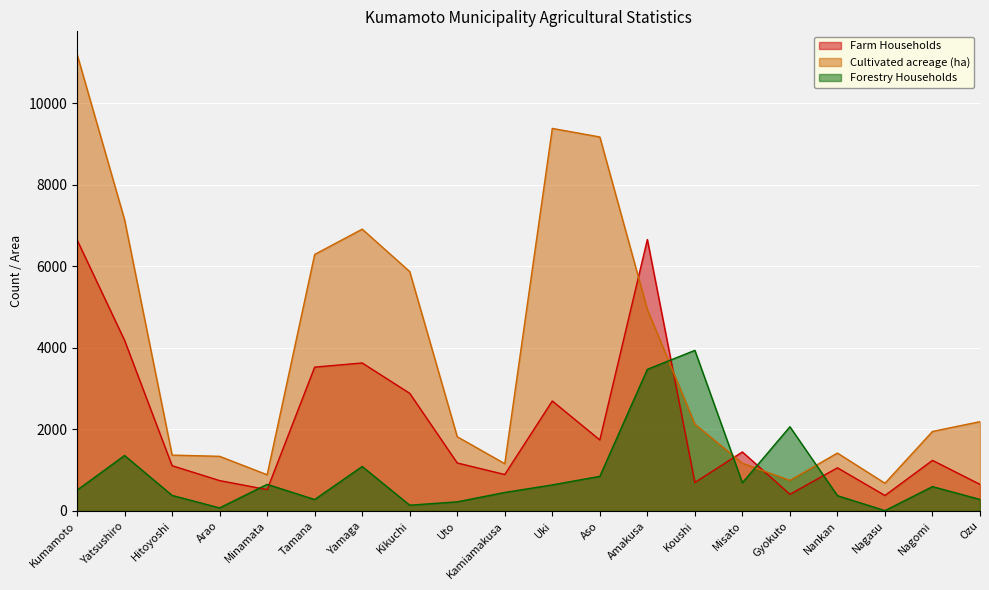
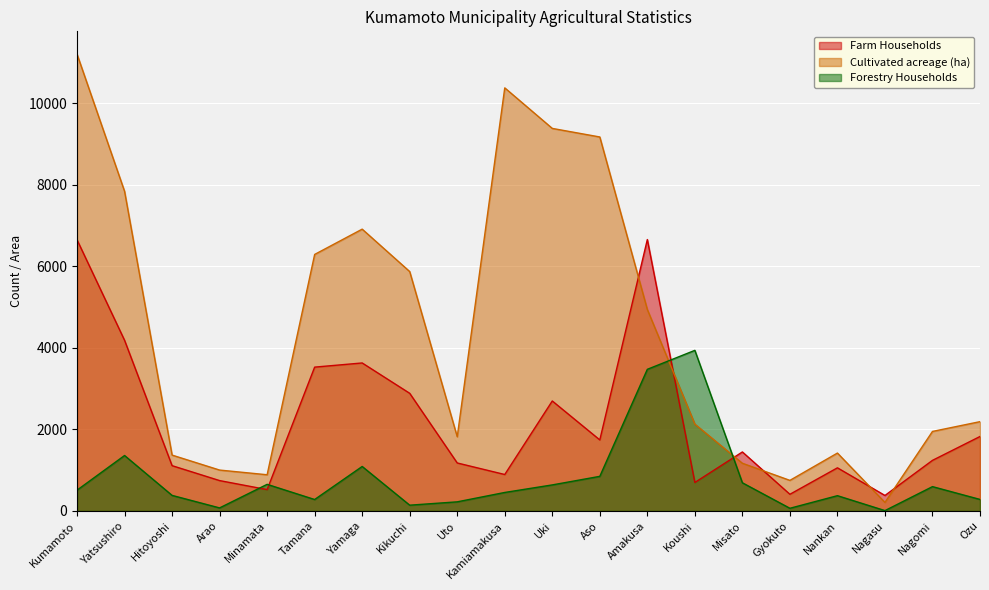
  {
    "Farm Households": {
      "Kumamoto": 6600,
      "Yatsushiro": 4200,
      "Hitoyoshi": 1100,
      "Arao": 700,
      "Minamata": 500,
      "Tamana": 3500,
      "Yamaga": 3600,
      "Kikuchi": 2900,
      "Uto": 1200,
      "Kamiamakusa": 900,
      "Uki": 2700,
      "Aso": 1700,
      "Amakusa": 6700,
      "Koushi": 700,
      "Misato": 1400,
      "Gyokuto": 400,
      "Nankan": 1100,
      "Nagasu": 400,
      "Nagomi": 1200,
-     "Ozu": 700
+     "Ozu": 1800
    },
    "Cultivated acreage (ha)": {
      "Kumamoto": 11200,
-     "Yatsushiro": 7100,
+     "Yatsushiro": 7800,
      "Hitoyoshi": 1400,
-     "Arao": 1300,
+     "Arao": 1000,
      "Minamata": 900,
      "Tamana": 6300,
      "Yamaga": 6900,
      "Kikuchi": 5900,
      "Uto": 1800,
-     "Kamiamakusa": 1200,
+     "Kamiamakusa": 10400,
      "Uki": 9400,
      "Aso": 9200,
      "Amakusa": 4900,
      "Koushi": 2100,
      "Misato": 1200,
      "Gyokuto": 800,
      "Nankan": 1400,
-     "Nagasu": 700,
+     "Nagasu": 200,
      "Nagomi": 2000,
      "Ozu": 2200
    },
    "Forestry Households": {
      "Kumamoto": 500,
      "Yatsushiro": 1400,
      "Hitoyoshi": 400,
      "Arao": 100,
      "Minamata": 700,
      "Tamana": 300,
      "Yamaga": 1100,
      "Kikuchi": 100,
      "Uto": 200,
      "Kamiamakusa": 500,
      "Uki": 600,
      "Aso": 800,
      "Amakusa": 3500,
      "Koushi": 3900,
      "Misato": 700,
-     "Gyokuto": 2100,
+     "Gyokuto": 100,
      "Nankan": 400,
      "Nagasu": 0,
      "Nagomi": 600,
      "Ozu": 300
    }
  }
